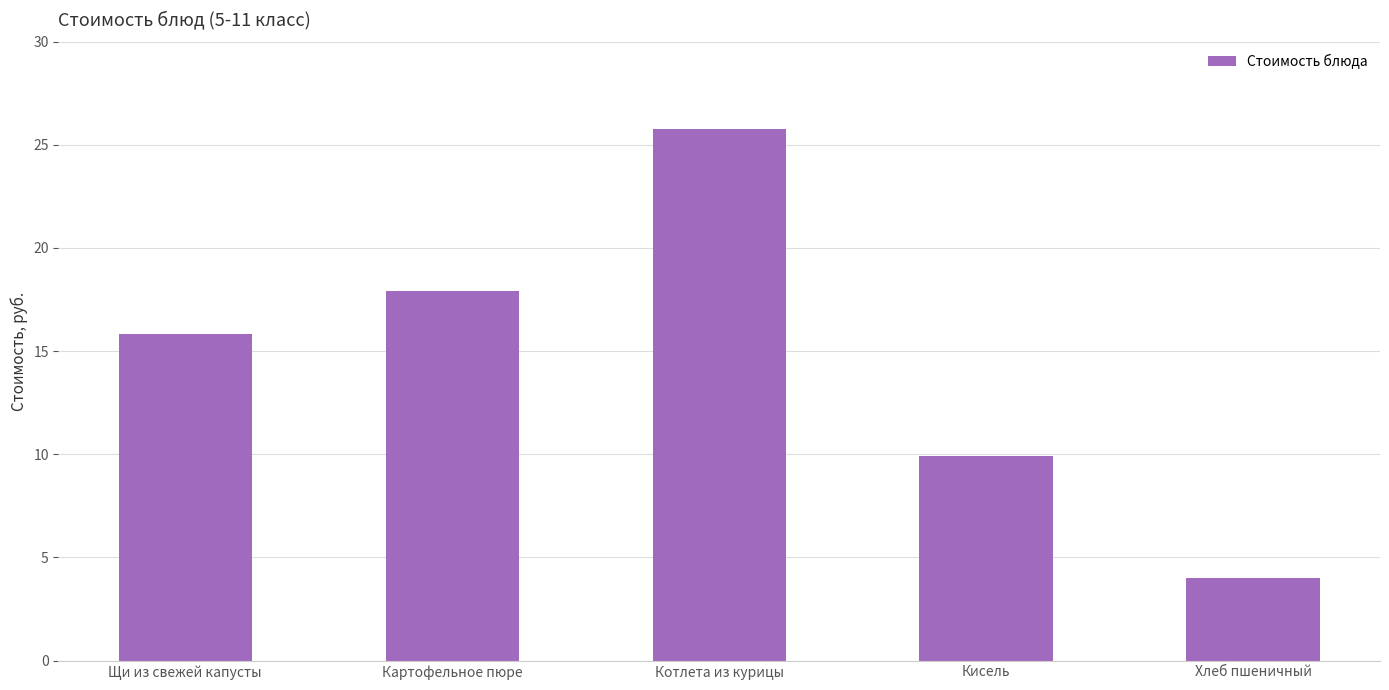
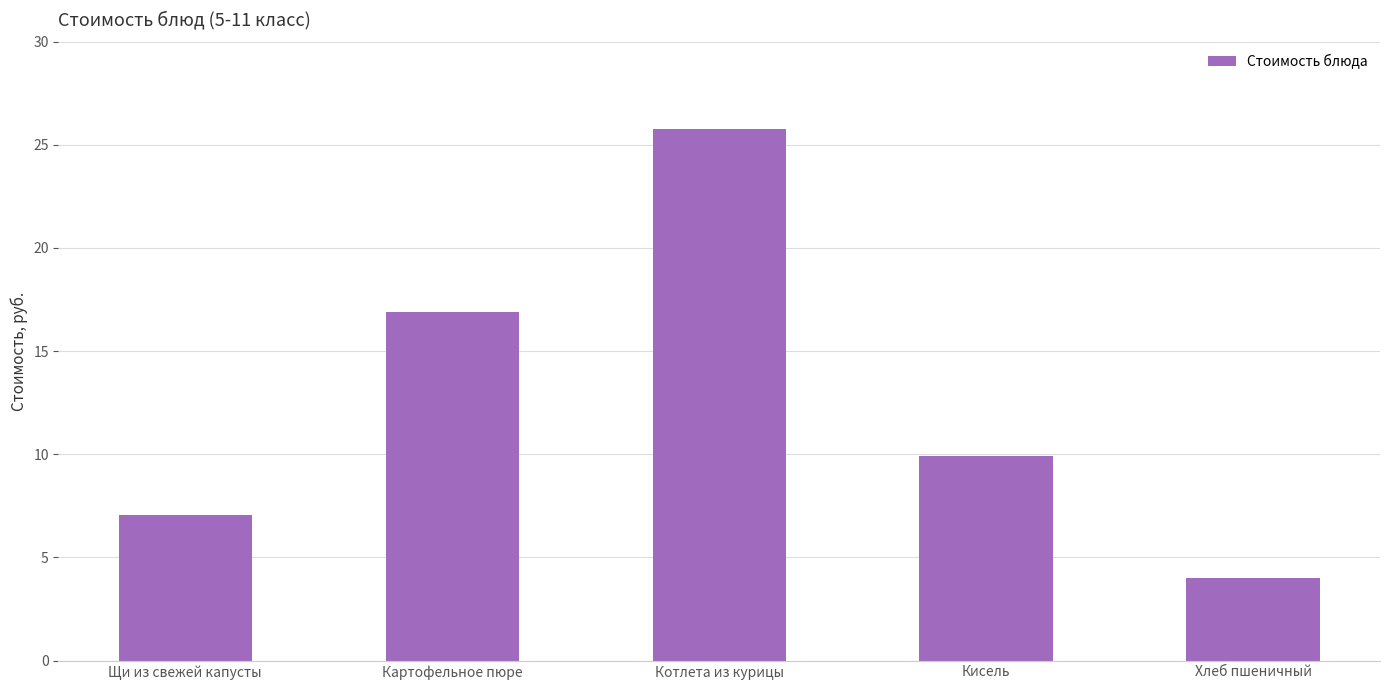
  {
-   "Щи из свежей капусты": 15.8,
-   "Картофельное пюре": 17.9,
+   "Щи из свежей капусты": 7.1,
+   "Картофельное пюре": 16.9,
    "Котлета из курицы": 25.8,
    "Кисель": 9.9,
    "Хлеб пшеничный": 4.0
  }
